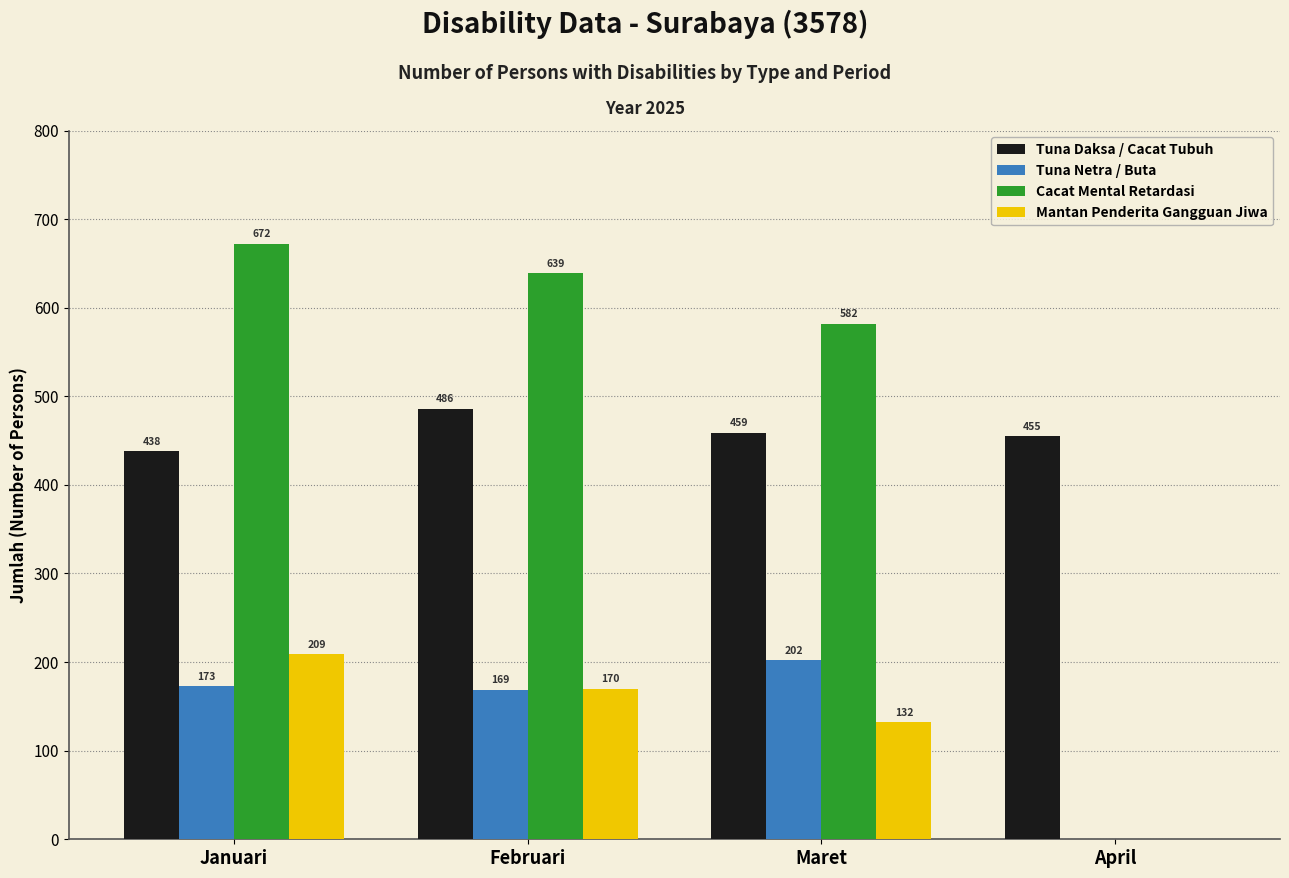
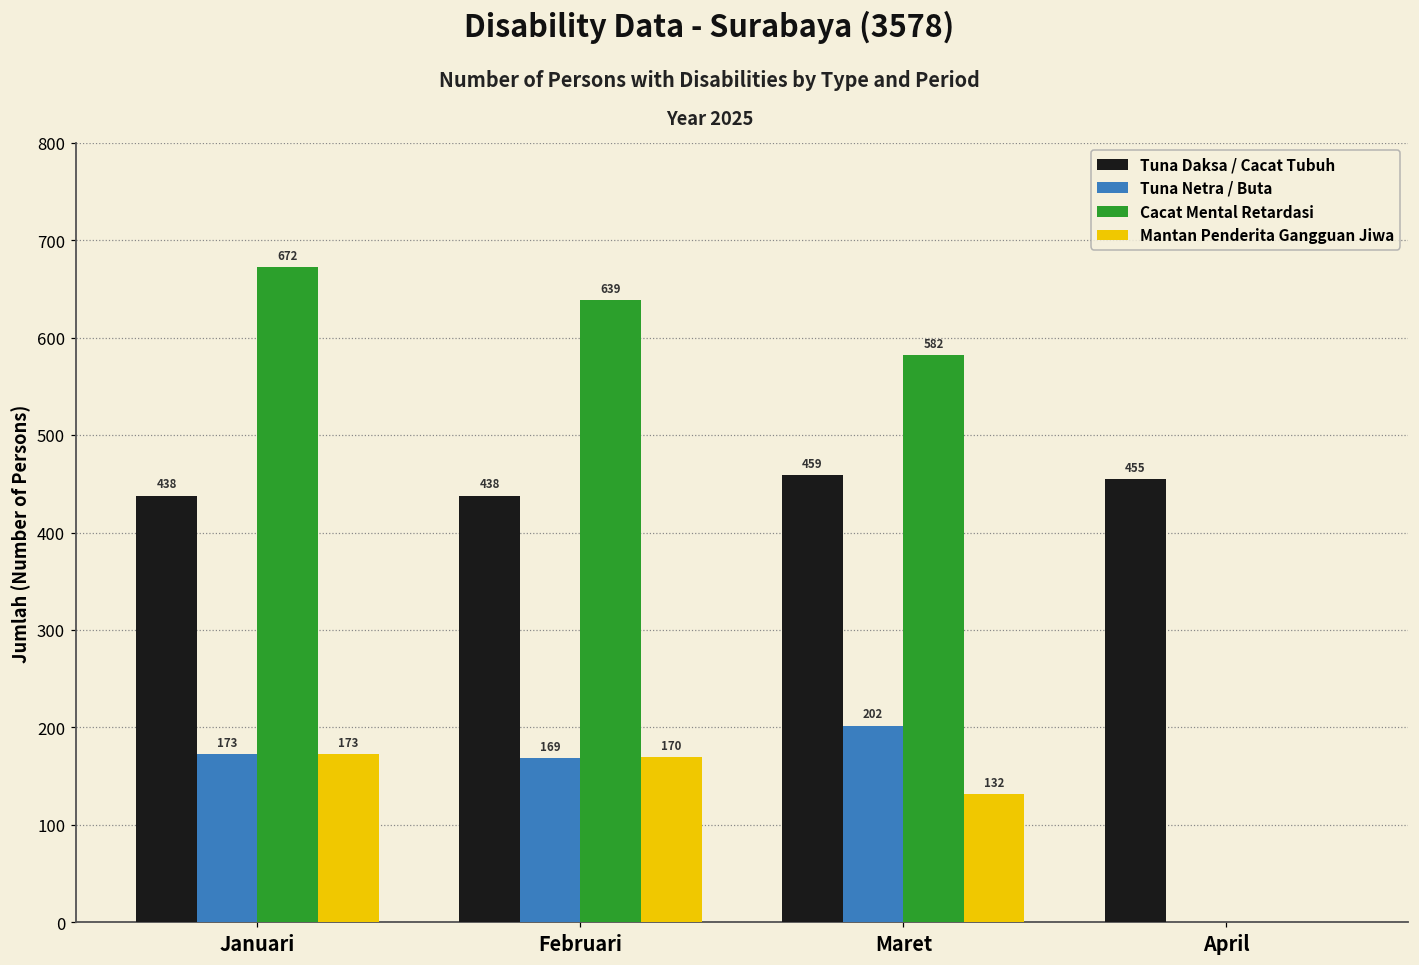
  {
    "Tuna Daksa / Cacat Tubuh": {
      "Januari": 438,
-     "Februari": 486,
+     "Februari": 438,
      "Maret": 459,
      "April": 455
    },
    "Tuna Netra / Buta": {
      "Januari": 173,
      "Februari": 169,
      "Maret": 202
    },
    "Cacat Mental Retardasi": {
      "Januari": 672,
      "Februari": 639,
      "Maret": 582
    },
    "Mantan Penderita Gangguan Jiwa": {
-     "Januari": 209,
+     "Januari": 173,
      "Februari": 170,
      "Maret": 132
    }
  }
